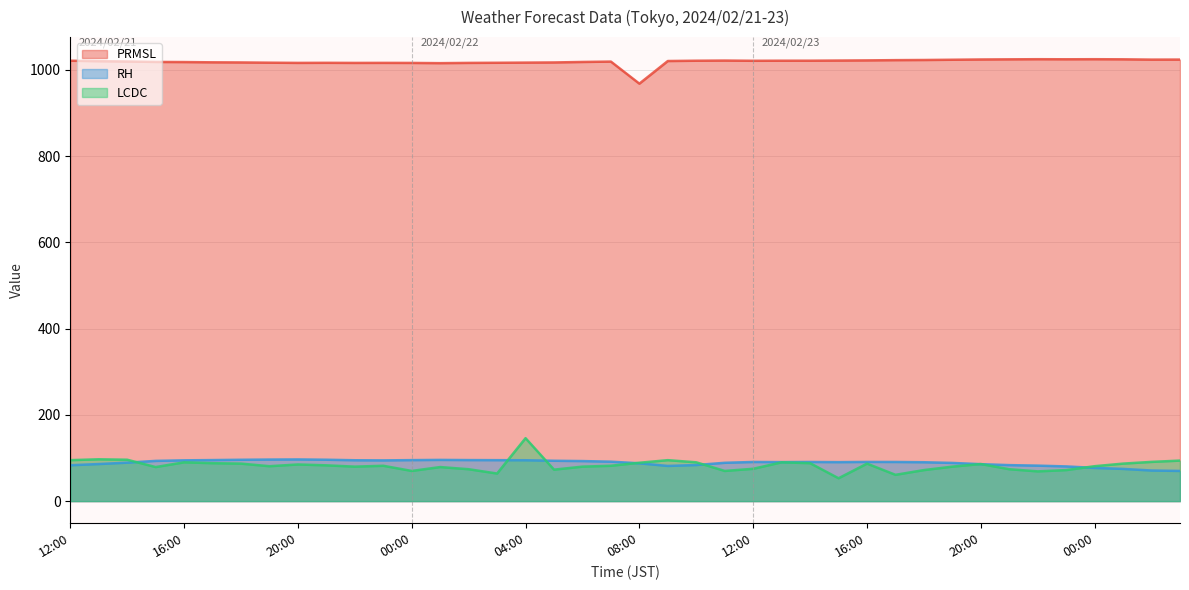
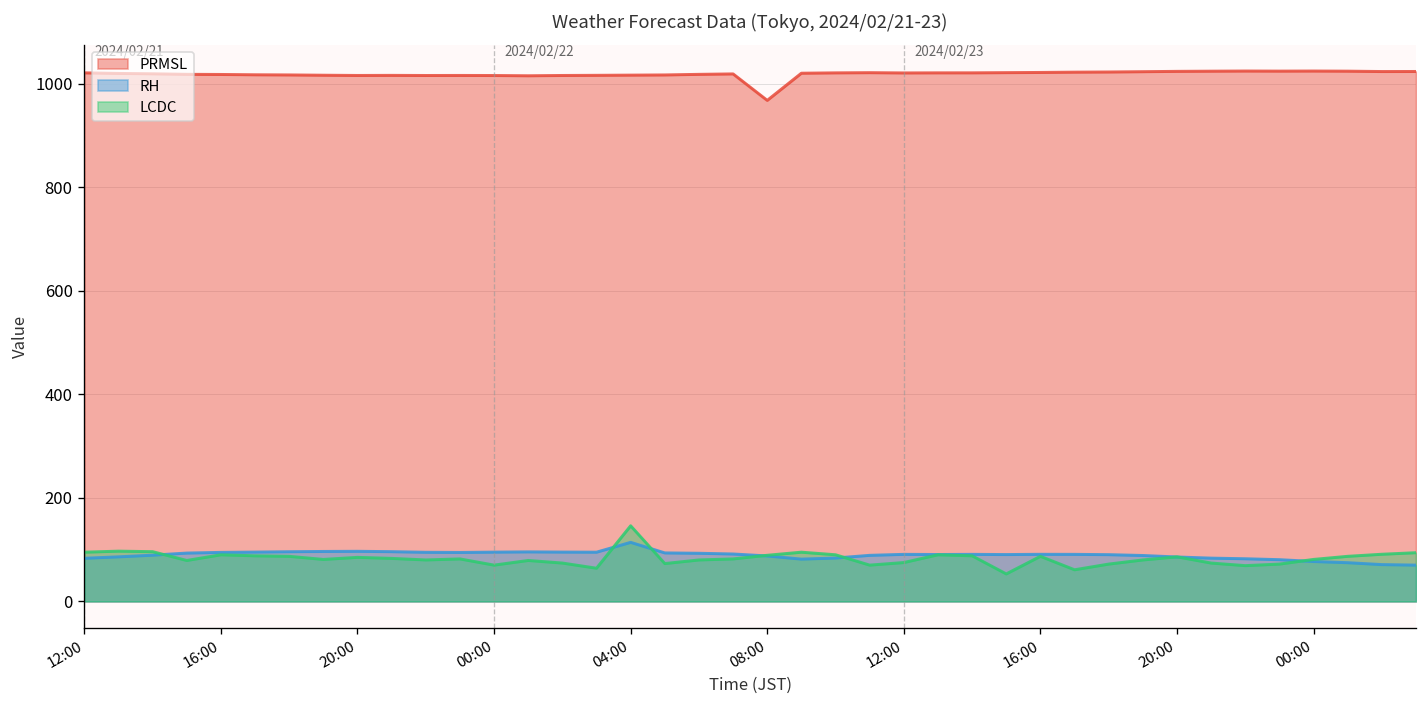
  {
    "PRMSL": {
      "04:00": 1020,
      "08:00": 970
    },
    "RH": {
-     "04:00": 90
+     "04:00": 110
    },
    "LCDC": {
      "04:00": 150
    }
  }
